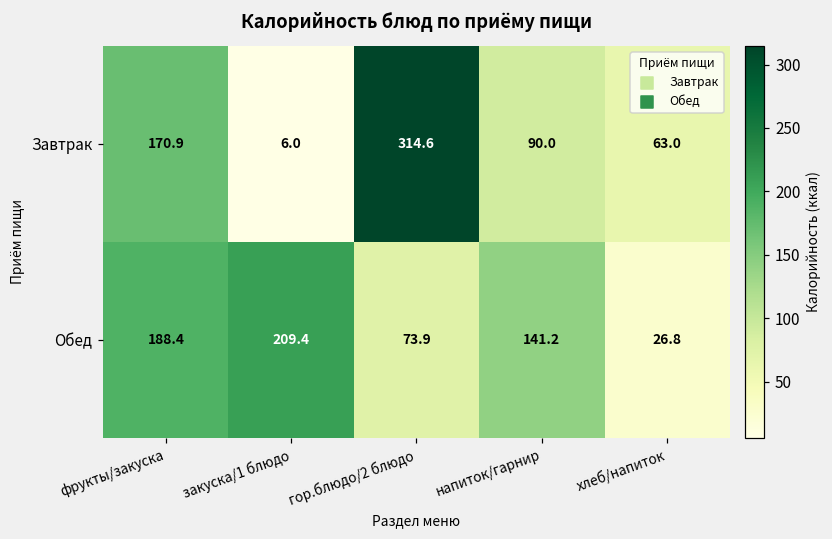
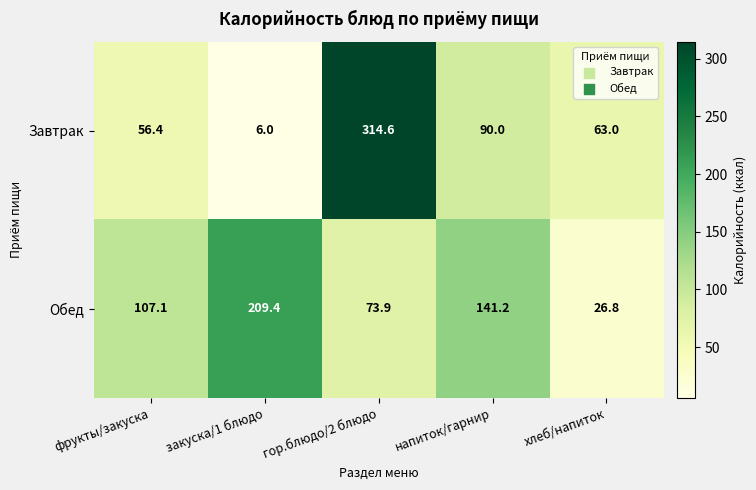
  {
    "Завтрак": {
-     "фрукты/закуска": 170.9,
+     "фрукты/закуска": 56.4,
      "закуска/1 блюдо": 6.0,
      "гор.блюдо/2 блюдо": 314.6,
      "напиток/гарнир": 90.0,
      "хлеб/напиток": 63.0
    },
    "Обед": {
-     "фрукты/закуска": 188.4,
+     "фрукты/закуска": 107.1,
      "закуска/1 блюдо": 209.4,
      "гор.блюдо/2 блюдо": 73.9,
      "напиток/гарнир": 141.2,
      "хлеб/напиток": 26.8
    }
  }
